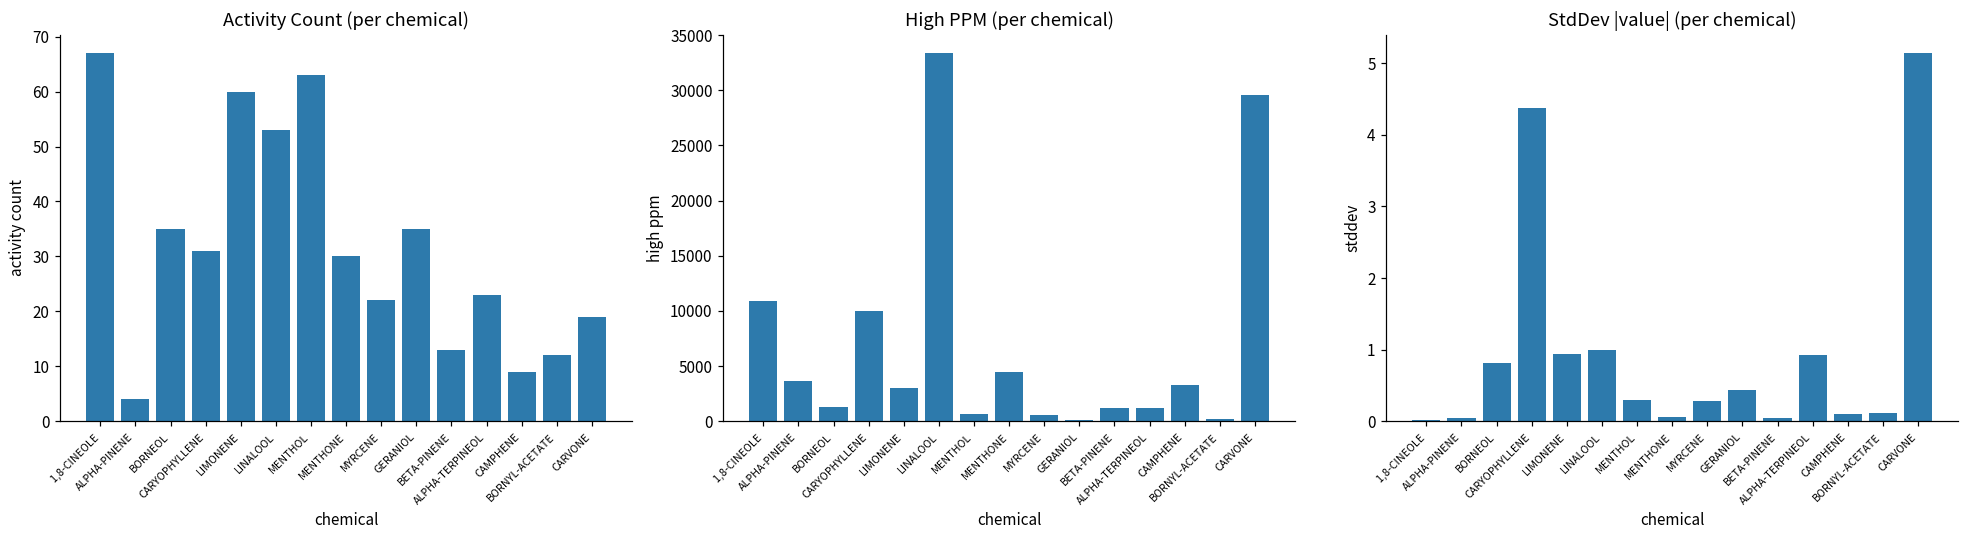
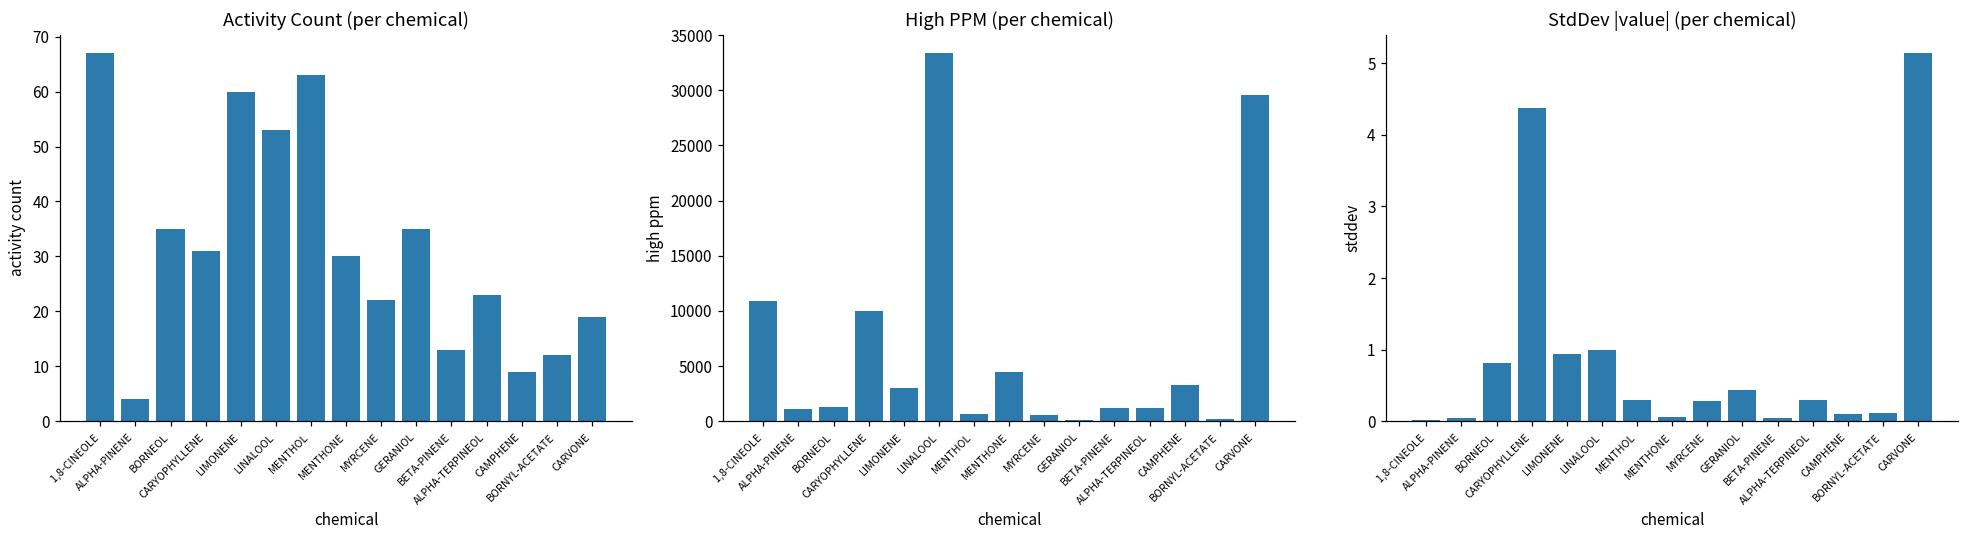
  {
    "Activity Count (per chemical)": {
      "1,8-CINEOLE": 67,
      "ALPHA-PINENE": 4,
      "BORNEOL": 35,
      "CARYOPHYLLENE": 31,
      "LIMONENE": 60,
      "LINALOOL": 53,
      "MENTHOL": 63,
      "MENTHONE": 30,
      "MYRCENE": 22,
      "GERANIOL": 35,
      "BETA-PINENE": 13,
      "ALPHA-TERPINEOL": 23,
      "CAMPHENE": 9,
      "BORNYL-ACETATE": 12,
      "CARVONE": 19
    },
    "High PPM (per chemical)": {
      "1,8-CINEOLE": 10900,
-     "ALPHA-PINENE": 3600,
+     "ALPHA-PINENE": 1100,
      "BORNEOL": 1300,
      "CARYOPHYLLENE": 10000,
      "LIMONENE": 3000,
      "LINALOOL": 33400,
      "MENTHOL": 600,
      "MENTHONE": 4500,
      "MYRCENE": 600,
      "BETA-PINENE": 1200,
      "ALPHA-TERPINEOL": 1200,
      "CAMPHENE": 3300,
      "CARVONE": 29600
    },
    "StdDev |value| (per chemical)": {
      "ALPHA-PINENE": 0.0,
      "BORNEOL": 0.8,
      "CARYOPHYLLENE": 4.4,
      "LIMONENE": 0.9,
      "LINALOOL": 1.0,
      "MENTHOL": 0.3,
      "MENTHONE": 0.1,
      "MYRCENE": 0.3,
      "GERANIOL": 0.4,
      "BETA-PINENE": 0.0,
-     "ALPHA-TERPINEOL": 0.9,
+     "ALPHA-TERPINEOL": 0.3,
      "CAMPHENE": 0.1,
      "BORNYL-ACETATE": 0.1,
      "CARVONE": 5.1
    }
  }
